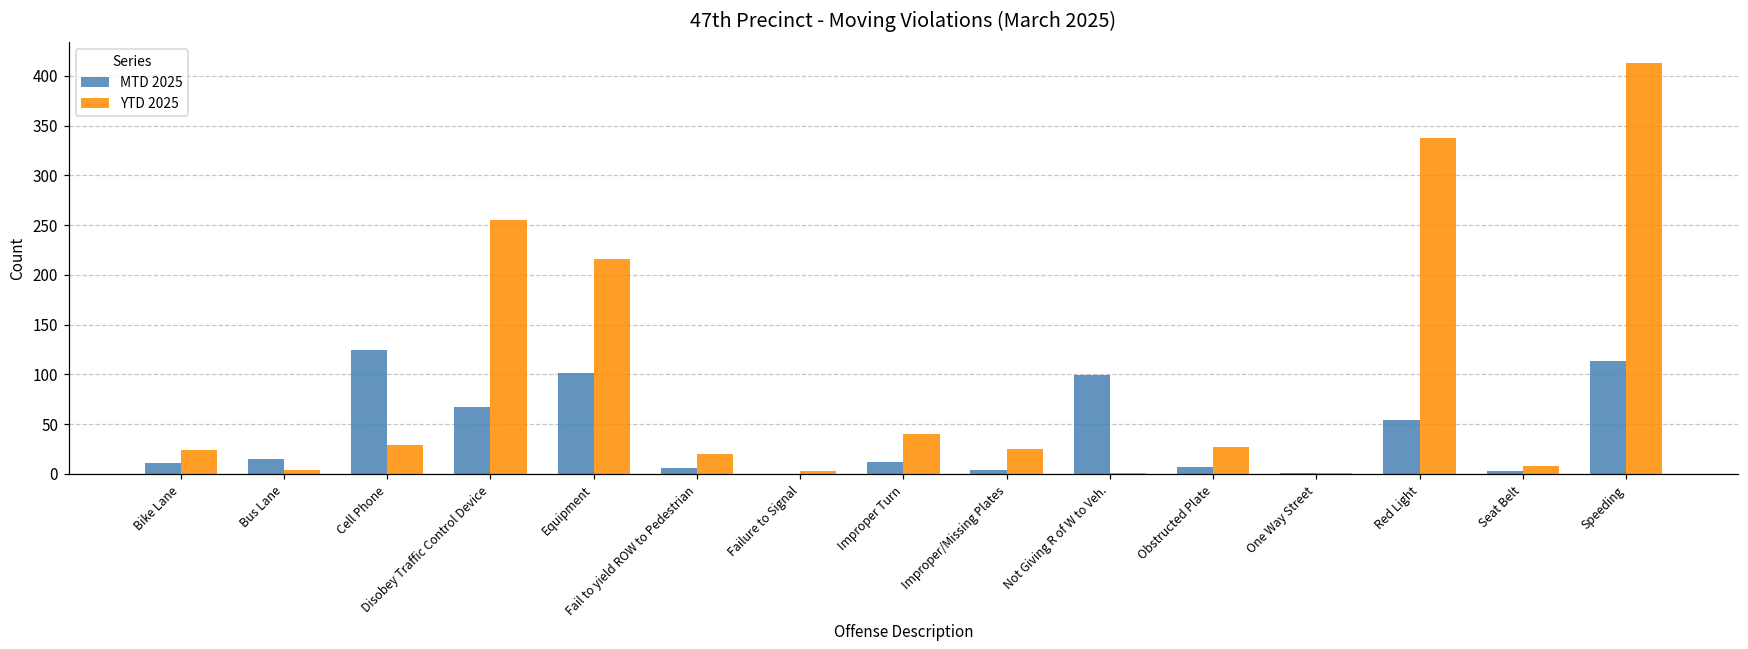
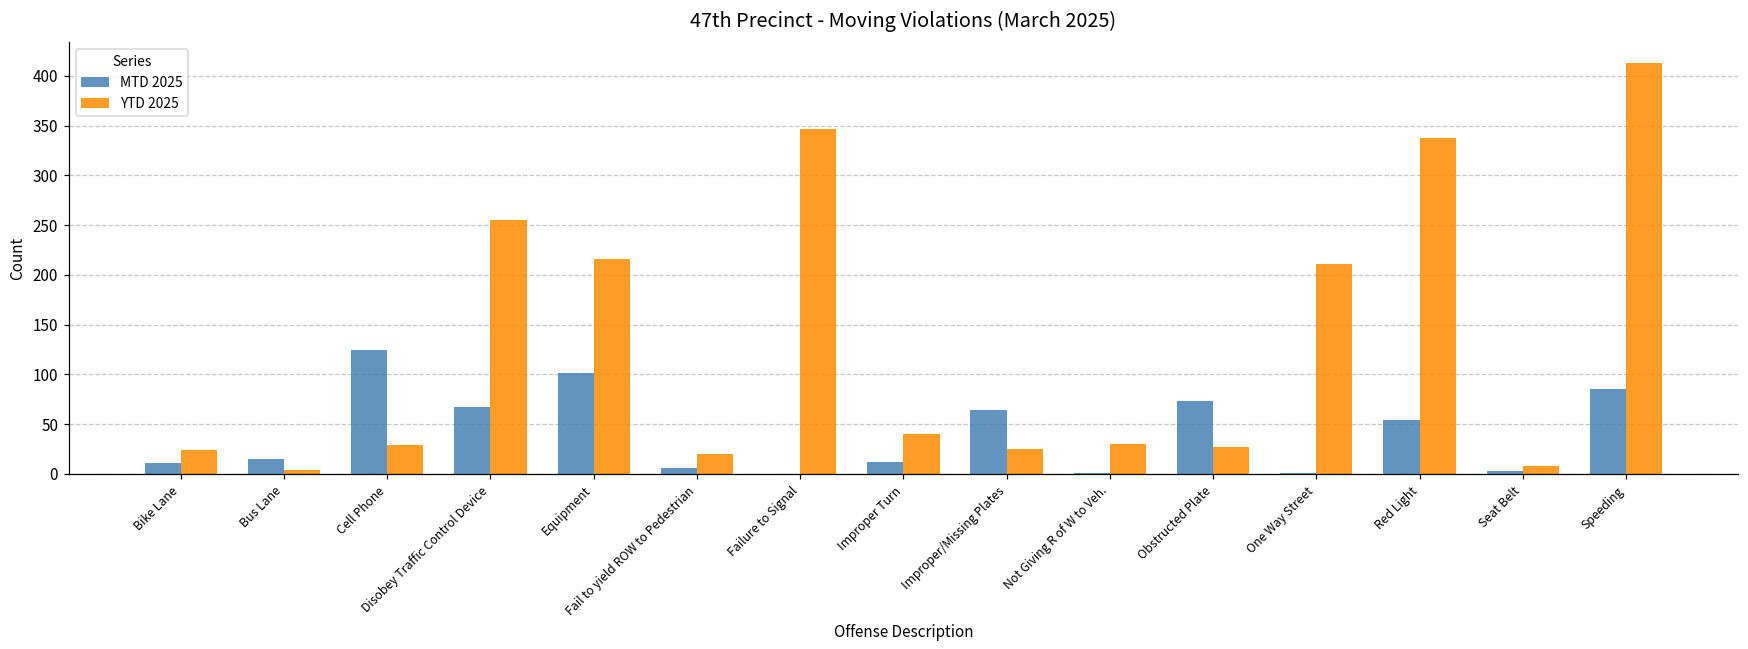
  {
    "MTD 2025": {
      "Bike Lane": 10,
      "Bus Lane": 20,
      "Cell Phone": 130,
      "Disobey Traffic Control Device": 70,
      "Equipment": 100,
      "Fail to yield ROW to Pedestrian": 10,
      "Failure to Signal": 0,
      "Improper Turn": 10,
-     "Improper/Missing Plates": 0,
-     "Not Giving R of W to Veh.": 100,
-     "Obstructed Plate": 10,
+     "Improper/Missing Plates": 60,
+     "Not Giving R of W to Veh.": 0,
+     "Obstructed Plate": 70,
      "Red Light": 50,
      "Seat Belt": 0,
-     "Speeding": 110
+     "Speeding": 90
    },
    "YTD 2025": {
      "Bike Lane": 20,
      "Bus Lane": 0,
      "Cell Phone": 30,
      "Disobey Traffic Control Device": 260,
      "Equipment": 220,
      "Fail to yield ROW to Pedestrian": 20,
-     "Failure to Signal": 0,
+     "Failure to Signal": 350,
      "Improper Turn": 40,
      "Improper/Missing Plates": 30,
-     "Not Giving R of W to Veh.": 0,
+     "Not Giving R of W to Veh.": 30,
      "Obstructed Plate": 30,
-     "One Way Street": 0,
+     "One Way Street": 210,
      "Red Light": 340,
      "Seat Belt": 10,
      "Speeding": 410
    }
  }
